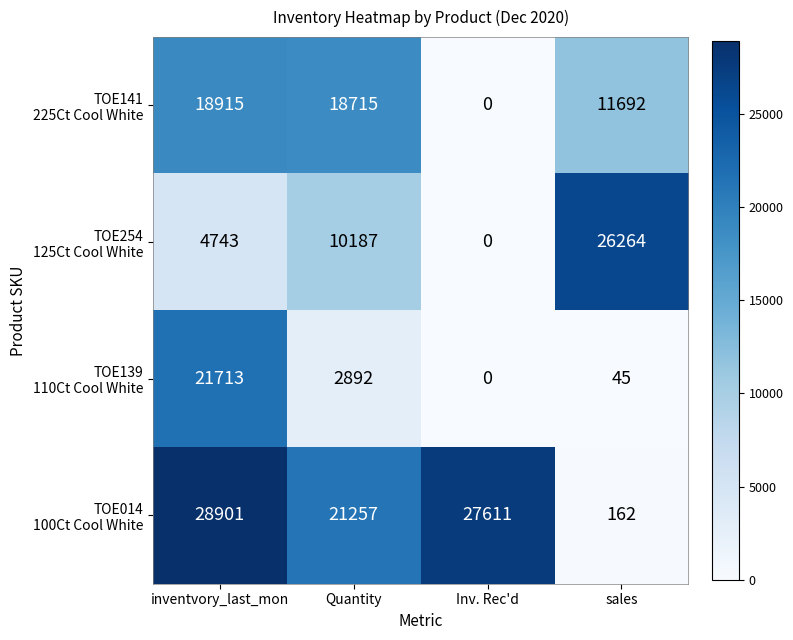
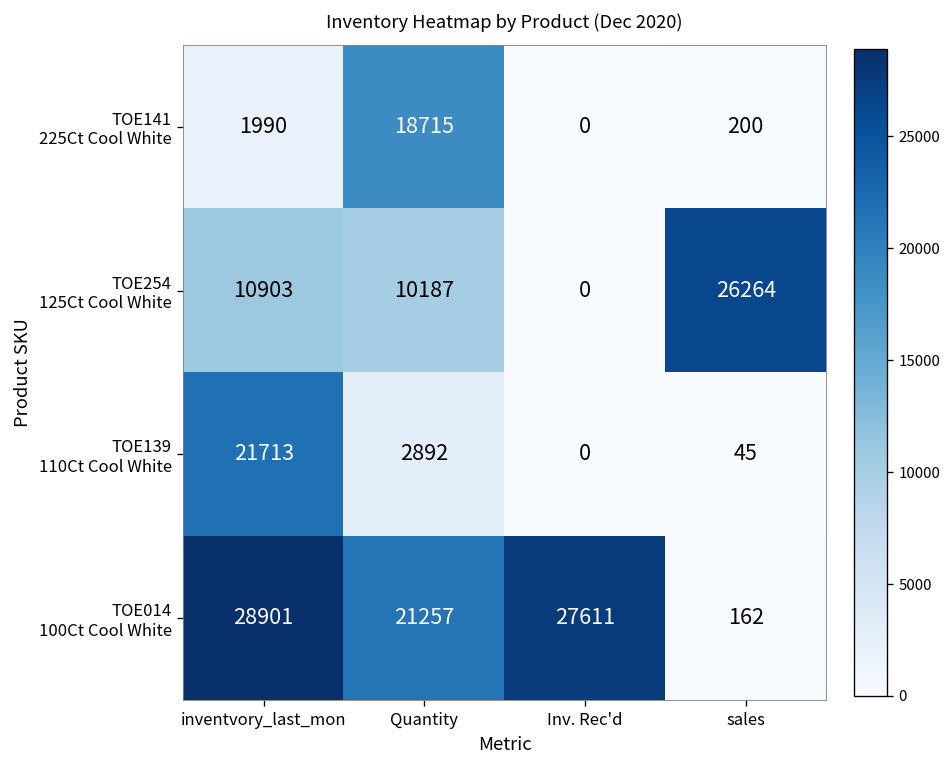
  {
    "TOE141 225Ct Cool White": {
-     "inventvory_last_mon": 18915,
+     "inventvory_last_mon": 1990,
      "Quantity": 18715,
      "Inv. Rec'd": 0,
-     "sales": 11692
+     "sales": 200
    },
    "TOE254 125Ct Cool White": {
-     "inventvory_last_mon": 4743,
+     "inventvory_last_mon": 10903,
      "Quantity": 10187,
      "Inv. Rec'd": 0,
      "sales": 26264
    },
    "TOE139 110Ct Cool White": {
      "inventvory_last_mon": 21713,
      "Quantity": 2892,
      "Inv. Rec'd": 0,
      "sales": 45
    },
    "TOE014 100Ct Cool White": {
      "inventvory_last_mon": 28901,
      "Quantity": 21257,
      "Inv. Rec'd": 27611,
      "sales": 162
    }
  }
